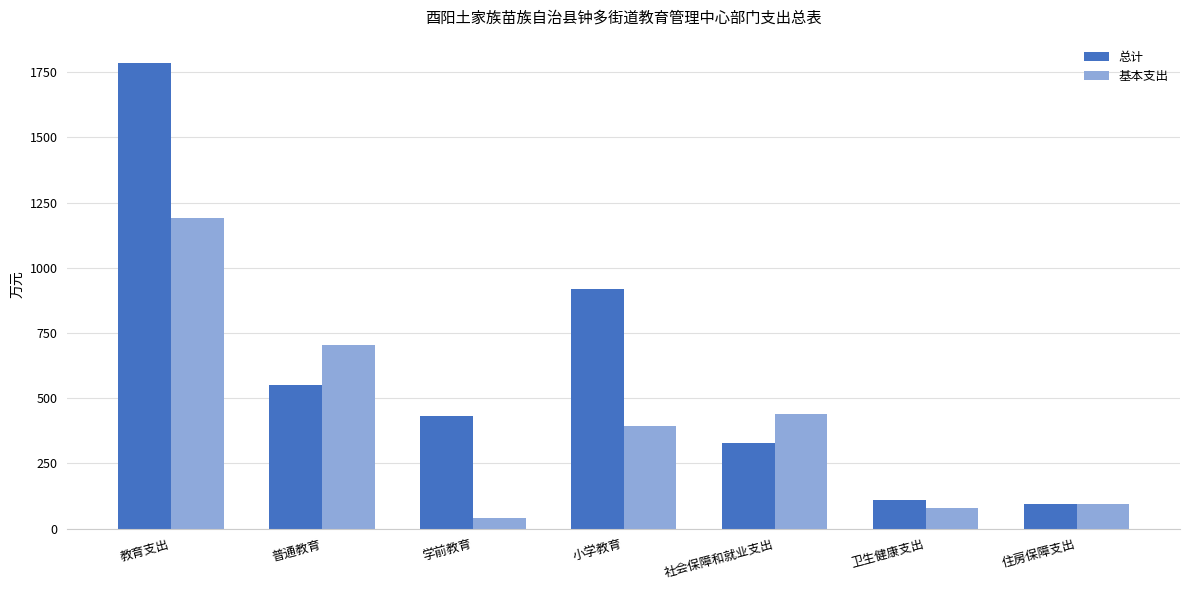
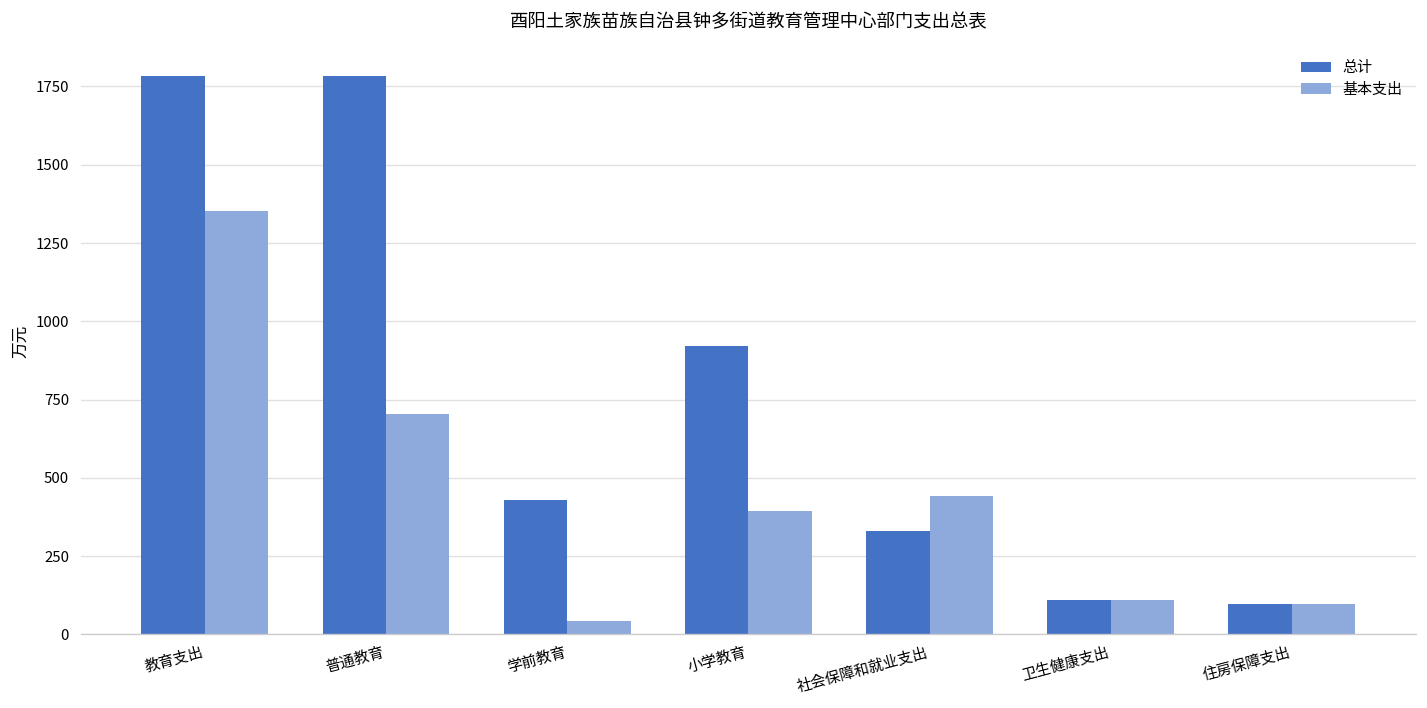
  {
    "总计": {
      "教育支出": 1780,
-     "普通教育": 550,
+     "普通教育": 1780,
      "学前教育": 430,
      "小学教育": 920,
      "社会保障和就业支出": 330,
      "卫生健康支出": 110,
      "住房保障支出": 100
    },
    "基本支出": {
-     "教育支出": 1190,
+     "教育支出": 1350,
      "普通教育": 700,
      "学前教育": 40,
      "小学教育": 390,
      "社会保障和就业支出": 440,
-     "卫生健康支出": 80,
+     "卫生健康支出": 110,
      "住房保障支出": 100
    }
  }
